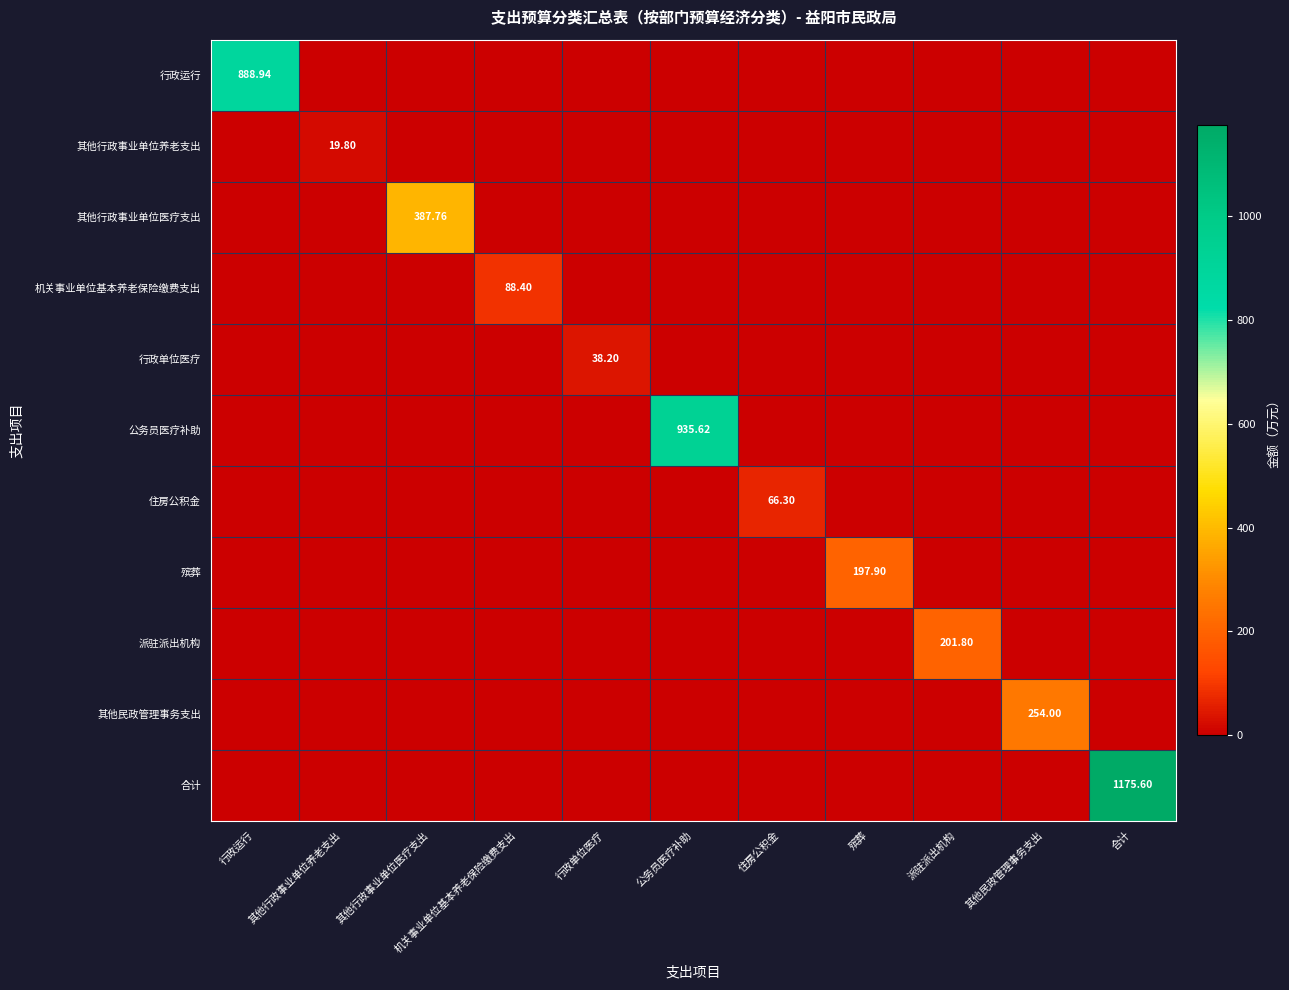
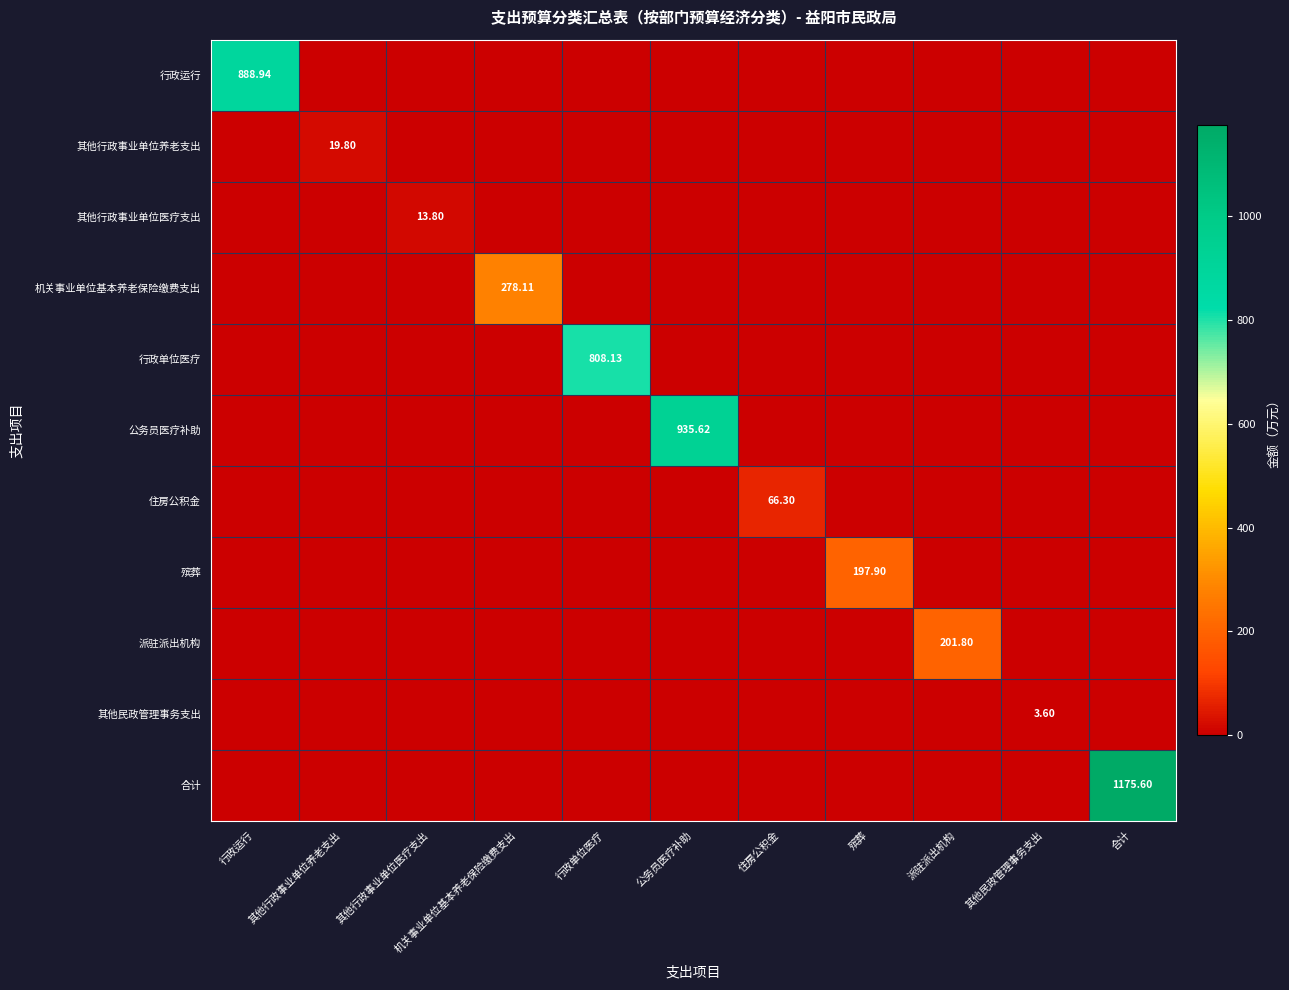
  {
    "行政运行": {
      "行政运行": 888.94
    },
    "其他行政事业单位养老支出": {
      "其他行政事业单位养老支出": 19.80
    },
    "其他行政事业单位医疗支出": {
-     "其他行政事业单位医疗支出": 387.76
+     "其他行政事业单位医疗支出": 13.80
    },
    "机关事业单位基本养老保险缴费支出": {
-     "机关事业单位基本养老保险缴费支出": 88.40
+     "机关事业单位基本养老保险缴费支出": 278.11
    },
    "行政单位医疗": {
-     "行政单位医疗": 38.20
+     "行政单位医疗": 808.13
    },
    "公务员医疗补助": {
      "公务员医疗补助": 935.62
    },
    "住房公积金": {
      "住房公积金": 66.30
    },
    "殡葬": {
      "殡葬": 197.90
    },
    "派驻派出机构": {
      "派驻派出机构": 201.80
    },
    "其他民政管理事务支出": {
-     "其他民政管理事务支出": 254.00
+     "其他民政管理事务支出": 3.60
    },
    "合计": {
      "合计": 1175.60
    }
  }
